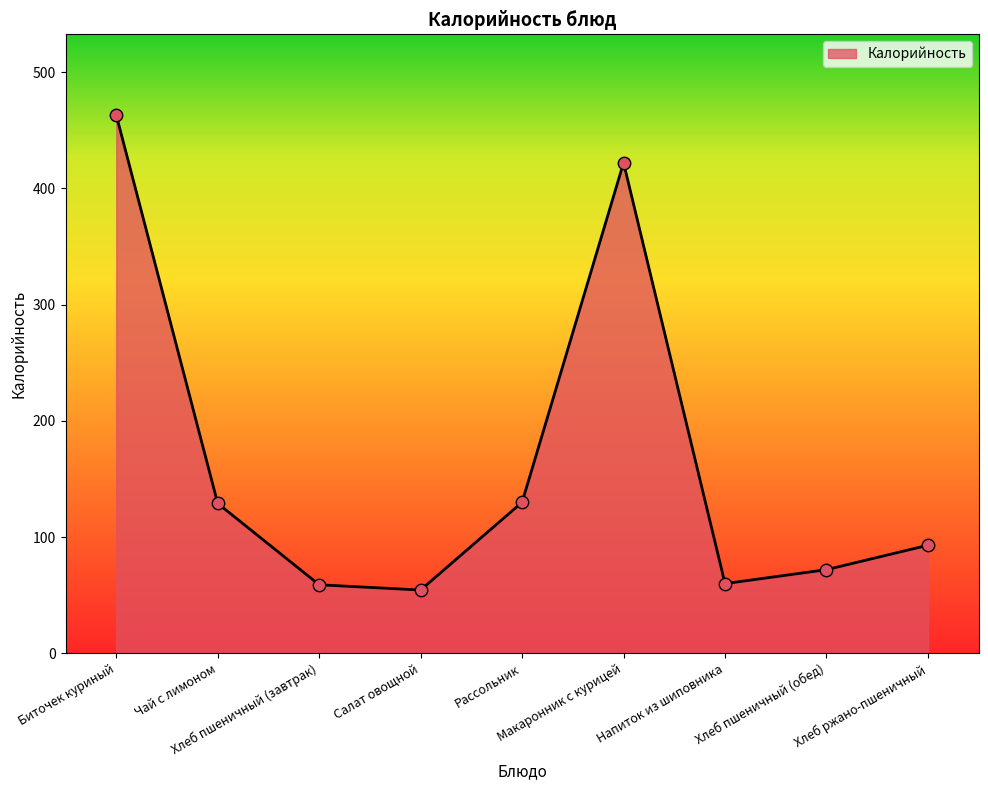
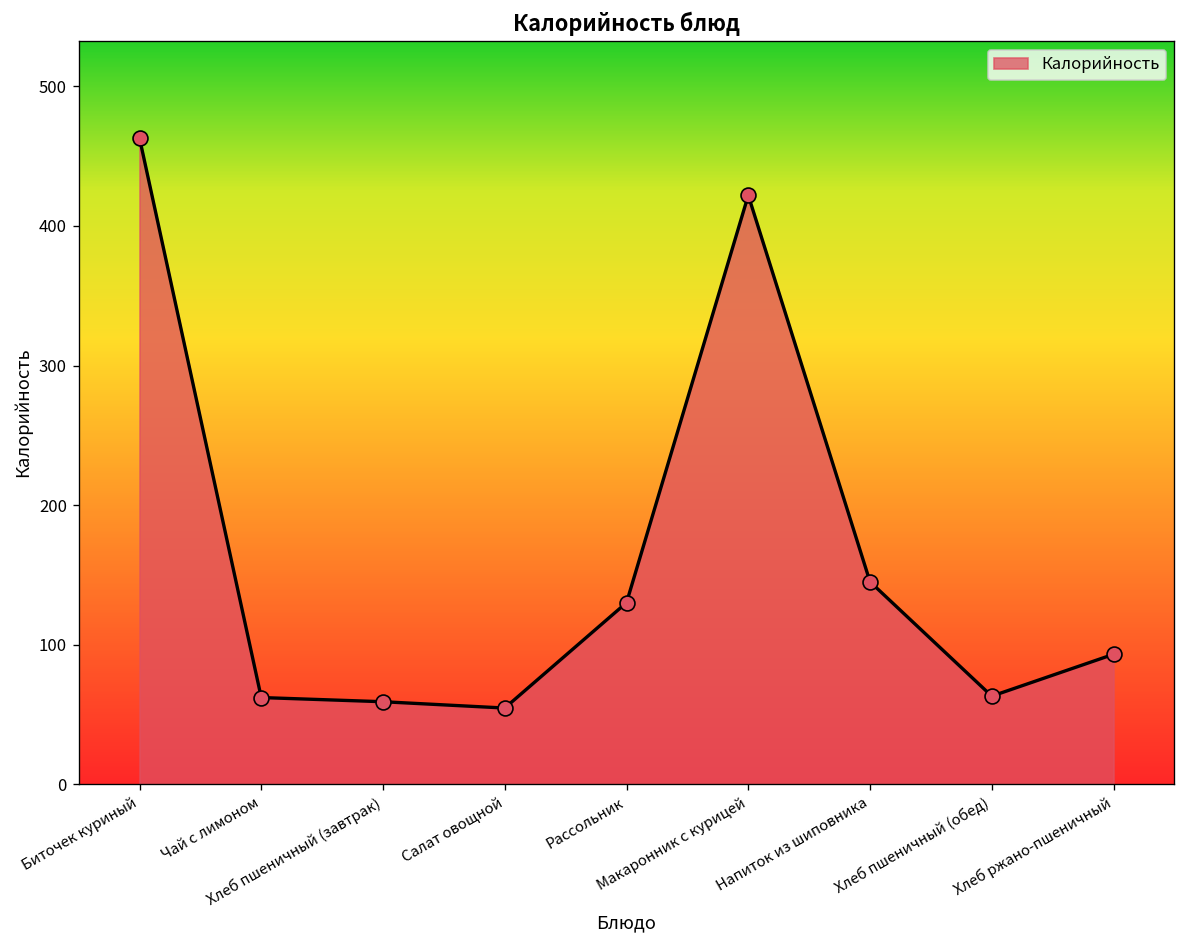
  {
    "Биточек куриный": 463,
-   "Чай с лимоном": 129,
+   "Чай с лимоном": 62,
    "Хлеб пшеничный (завтрак)": 59,
    "Салат овощной": 54,
    "Рассольник": 130,
    "Макаронник с курицей": 422,
-   "Напиток из шиповника": 60,
-   "Хлеб пшеничный (обед)": 72,
+   "Напиток из шиповника": 145,
+   "Хлеб пшеничный (обед)": 63,
    "Хлеб ржано-пшеничный": 93
  }
